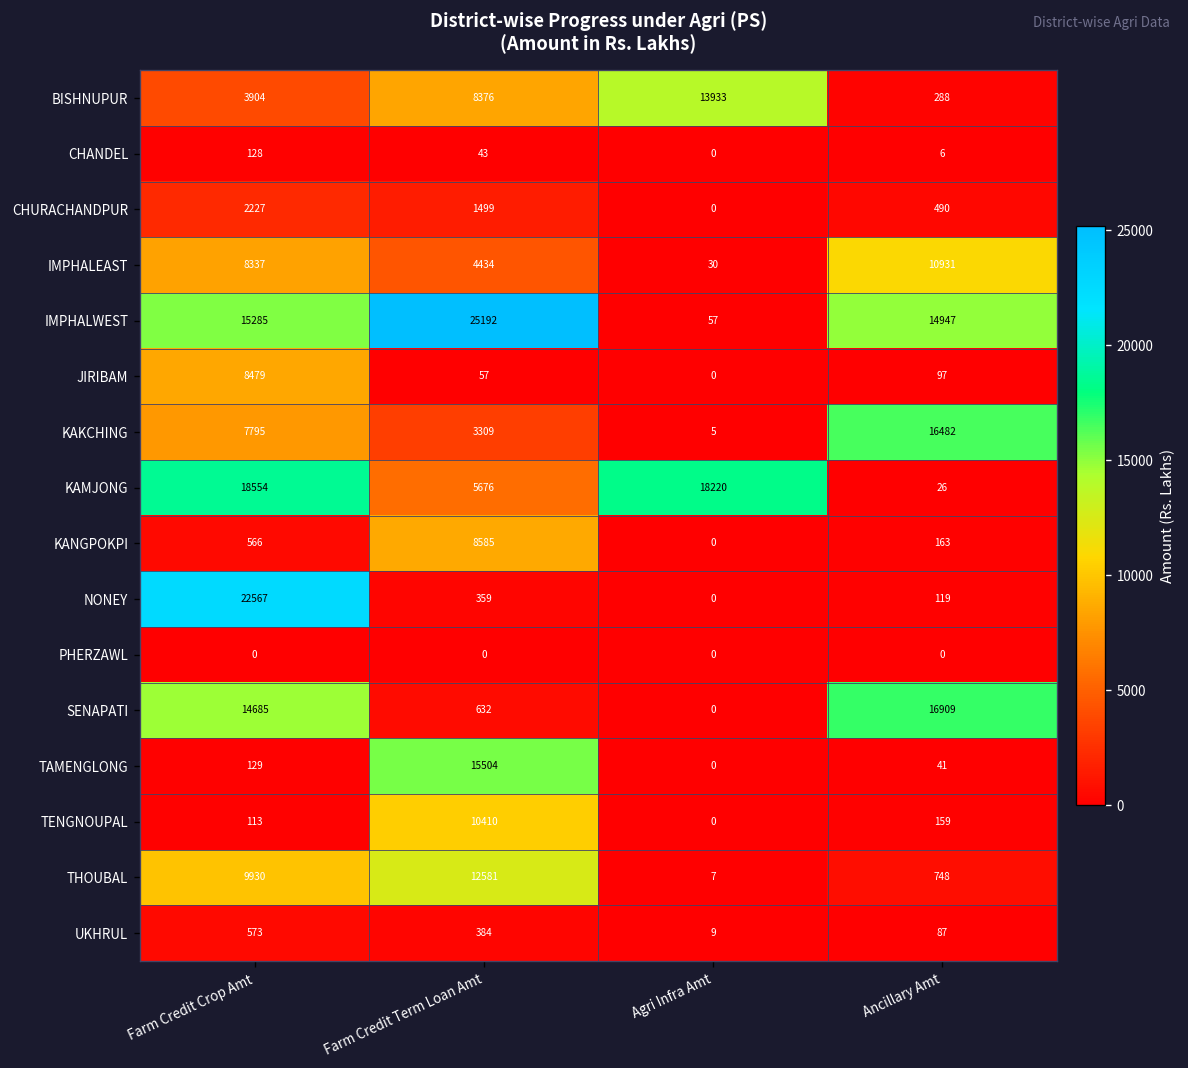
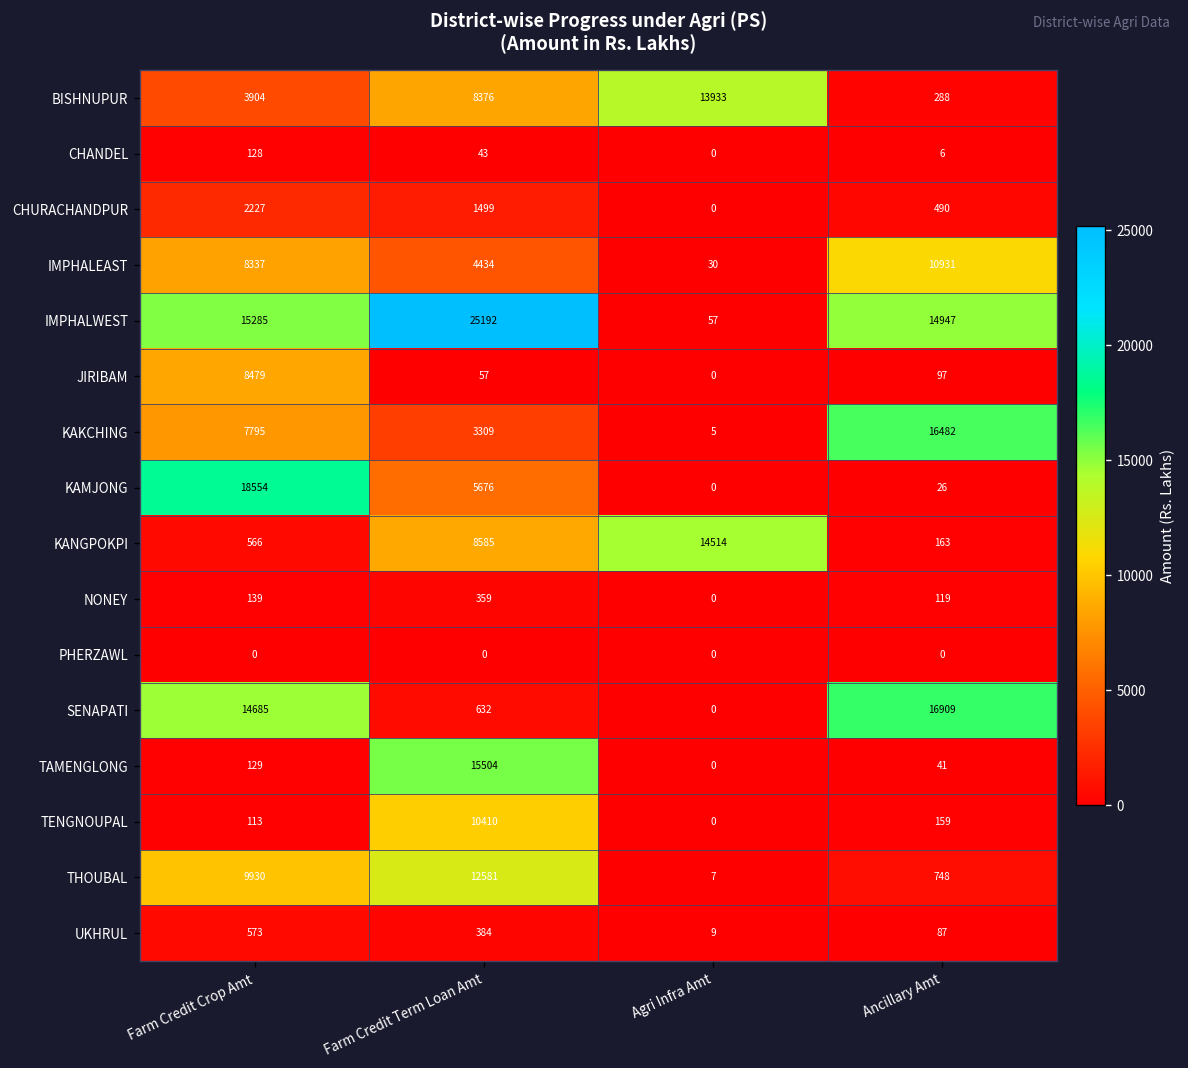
  {
    "BISHNUPUR": {
      "Farm Credit Crop Amt": 3904,
      "Farm Credit Term Loan Amt": 8376,
      "Agri Infra Amt": 13933,
      "Ancillary Amt": 288
    },
    "CHANDEL": {
      "Farm Credit Crop Amt": 128,
      "Farm Credit Term Loan Amt": 43,
      "Agri Infra Amt": 0,
      "Ancillary Amt": 6
    },
    "CHURACHANDPUR": {
      "Farm Credit Crop Amt": 2227,
      "Farm Credit Term Loan Amt": 1499,
      "Agri Infra Amt": 0,
      "Ancillary Amt": 490
    },
    "IMPHALEAST": {
      "Farm Credit Crop Amt": 8337,
      "Farm Credit Term Loan Amt": 4434,
      "Agri Infra Amt": 30,
      "Ancillary Amt": 10931
    },
    "IMPHALWEST": {
      "Farm Credit Crop Amt": 15285,
      "Farm Credit Term Loan Amt": 25192,
      "Agri Infra Amt": 57,
      "Ancillary Amt": 14947
    },
    "JIRIBAM": {
      "Farm Credit Crop Amt": 8479,
      "Farm Credit Term Loan Amt": 57,
      "Agri Infra Amt": 0,
      "Ancillary Amt": 97
    },
    "KAKCHING": {
      "Farm Credit Crop Amt": 7795,
      "Farm Credit Term Loan Amt": 3309,
      "Agri Infra Amt": 5,
      "Ancillary Amt": 16482
    },
    "KAMJONG": {
      "Farm Credit Crop Amt": 18554,
      "Farm Credit Term Loan Amt": 5676,
-     "Agri Infra Amt": 18220,
+     "Agri Infra Amt": 0,
      "Ancillary Amt": 26
    },
    "KANGPOKPI": {
      "Farm Credit Crop Amt": 566,
      "Farm Credit Term Loan Amt": 8585,
-     "Agri Infra Amt": 0,
+     "Agri Infra Amt": 14514,
      "Ancillary Amt": 163
    },
    "NONEY": {
-     "Farm Credit Crop Amt": 22567,
+     "Farm Credit Crop Amt": 139,
      "Farm Credit Term Loan Amt": 359,
      "Agri Infra Amt": 0,
      "Ancillary Amt": 119
    },
    "PHERZAWL": {
      "Farm Credit Crop Amt": 0,
      "Farm Credit Term Loan Amt": 0,
      "Agri Infra Amt": 0,
      "Ancillary Amt": 0
    },
    "SENAPATI": {
      "Farm Credit Crop Amt": 14685,
      "Farm Credit Term Loan Amt": 632,
      "Agri Infra Amt": 0,
      "Ancillary Amt": 16909
    },
    "TAMENGLONG": {
      "Farm Credit Crop Amt": 129,
      "Farm Credit Term Loan Amt": 15504,
      "Agri Infra Amt": 0,
      "Ancillary Amt": 41
    },
    "TENGNOUPAL": {
      "Farm Credit Crop Amt": 113,
      "Farm Credit Term Loan Amt": 10410,
      "Agri Infra Amt": 0,
      "Ancillary Amt": 159
    },
    "THOUBAL": {
      "Farm Credit Crop Amt": 9930,
      "Farm Credit Term Loan Amt": 12581,
      "Agri Infra Amt": 7,
      "Ancillary Amt": 748
    },
    "UKHRUL": {
      "Farm Credit Crop Amt": 573,
      "Farm Credit Term Loan Amt": 384,
      "Agri Infra Amt": 9,
      "Ancillary Amt": 87
    }
  }
